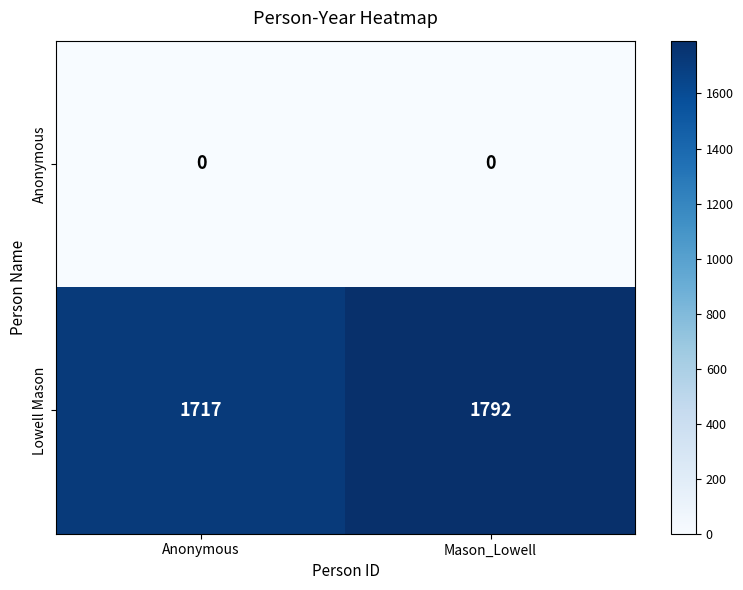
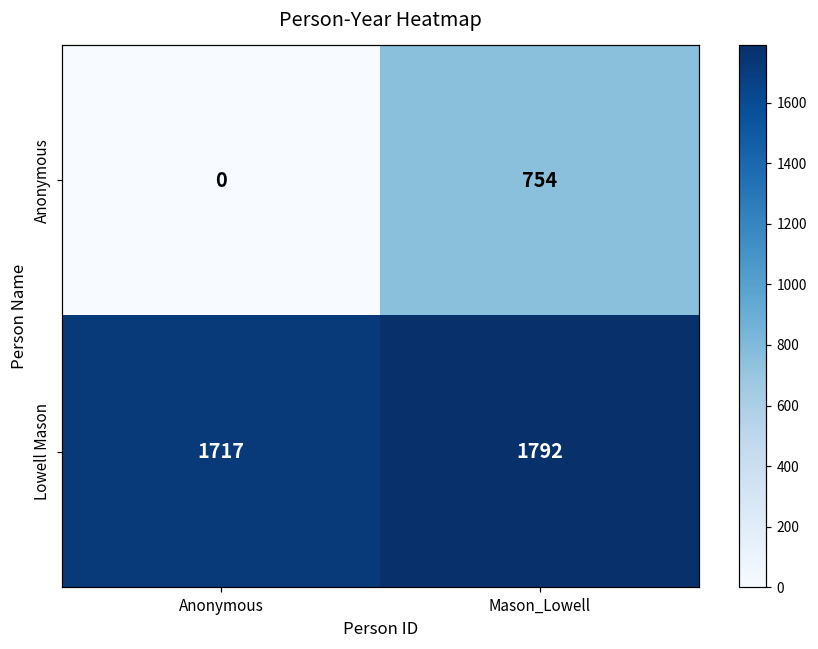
  {
    "Anonymous": {
      "Anonymous": 0,
-     "Mason_Lowell": 0
+     "Mason_Lowell": 754
    },
    "Lowell Mason": {
      "Anonymous": 1717,
      "Mason_Lowell": 1792
    }
  }
